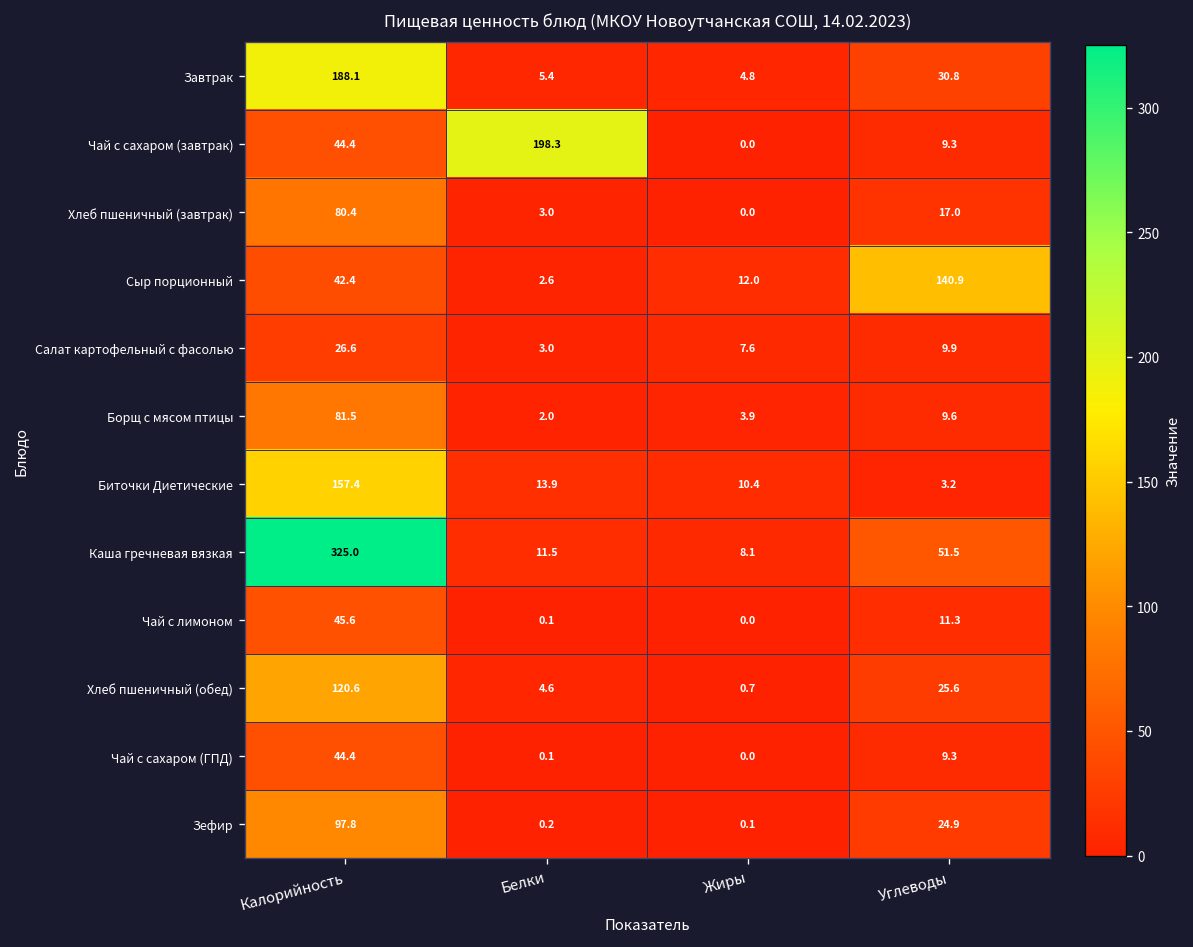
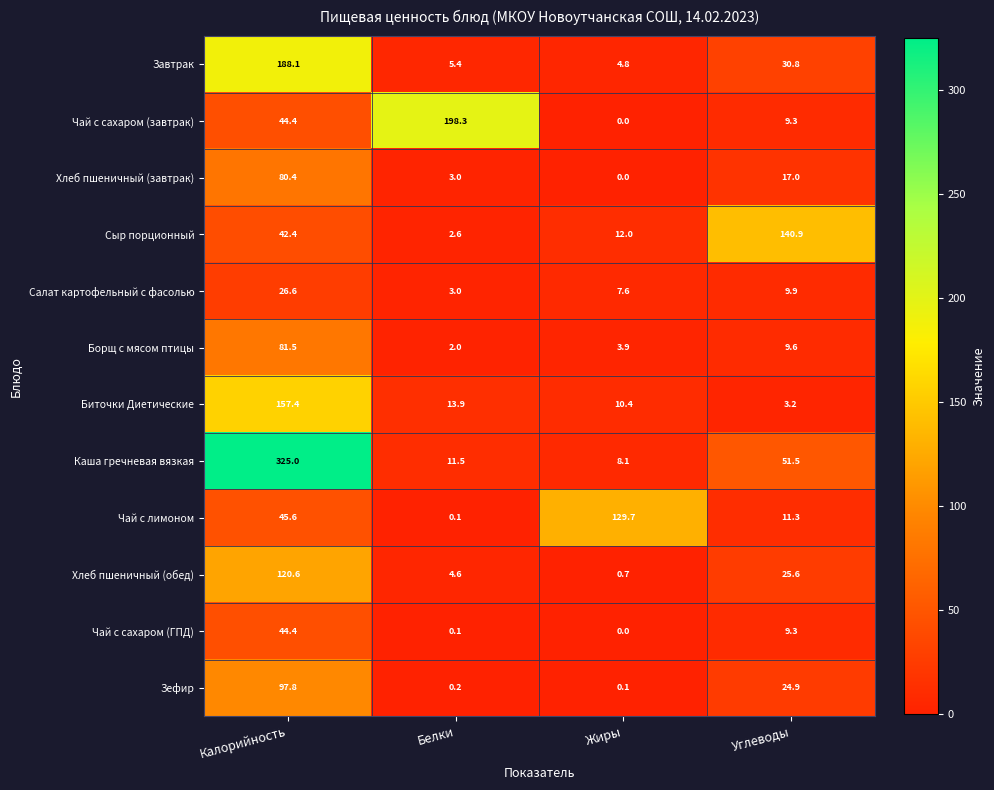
  {
    "Завтрак": {
      "Калорийность": 188.1,
      "Белки": 5.4,
      "Жиры": 4.8,
      "Углеводы": 30.8
    },
    "Чай с сахаром (завтрак)": {
      "Калорийность": 44.4,
      "Белки": 198.3,
      "Жиры": 0.0,
      "Углеводы": 9.3
    },
    "Хлеб пшеничный (завтрак)": {
      "Калорийность": 80.4,
      "Белки": 3.0,
      "Жиры": 0.0,
      "Углеводы": 17.0
    },
    "Сыр порционный": {
      "Калорийность": 42.4,
      "Белки": 2.6,
      "Жиры": 12.0,
      "Углеводы": 140.9
    },
    "Салат картофельный с фасолью": {
      "Калорийность": 26.6,
      "Белки": 3.0,
      "Жиры": 7.6,
      "Углеводы": 9.9
    },
    "Борщ с мясом птицы": {
      "Калорийность": 81.5,
      "Белки": 2.0,
      "Жиры": 3.9,
      "Углеводы": 9.6
    },
    "Биточки Диетические": {
      "Калорийность": 157.4,
      "Белки": 13.9,
      "Жиры": 10.4,
      "Углеводы": 3.2
    },
    "Каша гречневая вязкая": {
      "Калорийность": 325.0,
      "Белки": 11.5,
      "Жиры": 8.1,
      "Углеводы": 51.5
    },
    "Чай с лимоном": {
      "Калорийность": 45.6,
      "Белки": 0.1,
-     "Жиры": 0.0,
+     "Жиры": 129.7,
      "Углеводы": 11.3
    },
    "Хлеб пшеничный (обед)": {
      "Калорийность": 120.6,
      "Белки": 4.6,
      "Жиры": 0.7,
      "Углеводы": 25.6
    },
    "Чай с сахаром (ГПД)": {
      "Калорийность": 44.4,
      "Белки": 0.1,
      "Жиры": 0.0,
      "Углеводы": 9.3
    },
    "Зефир": {
      "Калорийность": 97.8,
      "Белки": 0.2,
      "Жиры": 0.1,
      "Углеводы": 24.9
    }
  }
